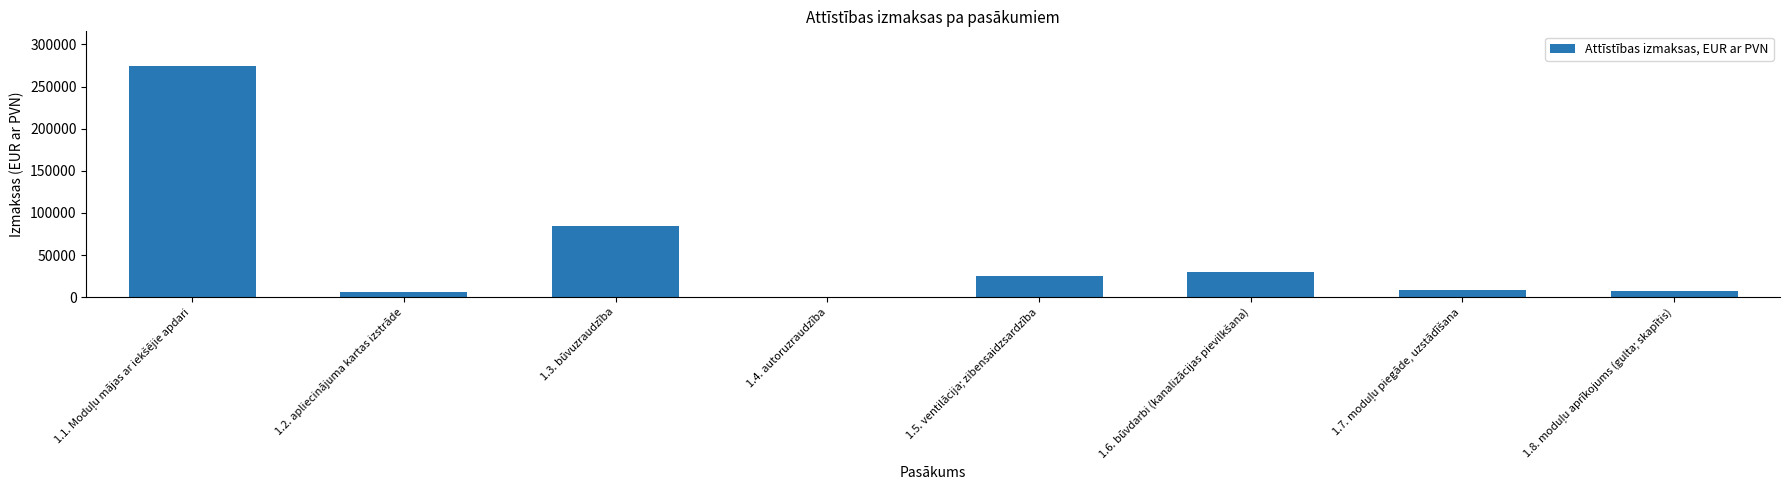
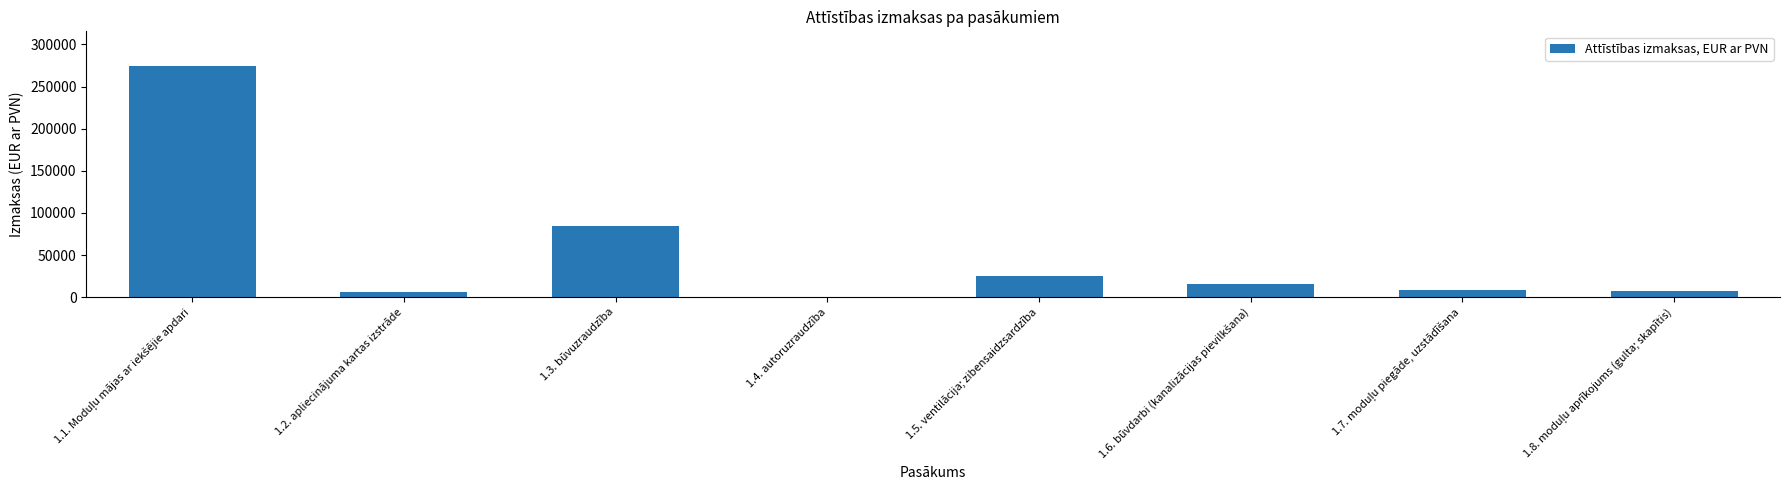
  {
    "1.1. Moduļu mājas ar iekšējie apdari": 270000,
    "1.2. apliecinājuma kartas izstrāde": 10000,
    "1.3. būvuzraudzība": 80000,
    "1.5. ventilācija; zibensaidzsardzība": 30000,
-   "1.6. būvdarbi (kanalizācijas pievilkšana)": 30000,
+   "1.6. būvdarbi (kanalizācijas pievilkšana)": 20000,
    "1.7. moduļu piegāde, uzstādīšana": 10000,
    "1.8. moduļu aprīkojums (gulta; skapītis)": 10000
  }
